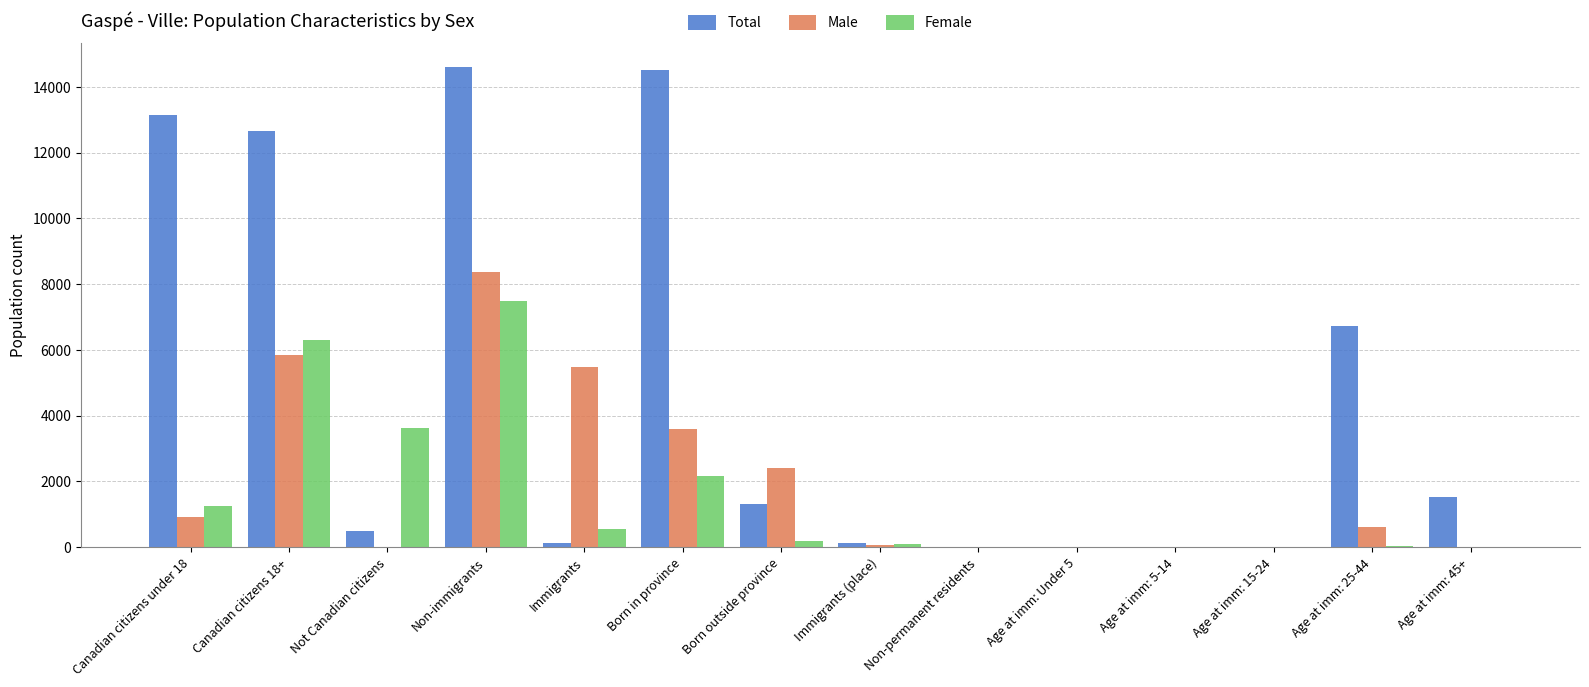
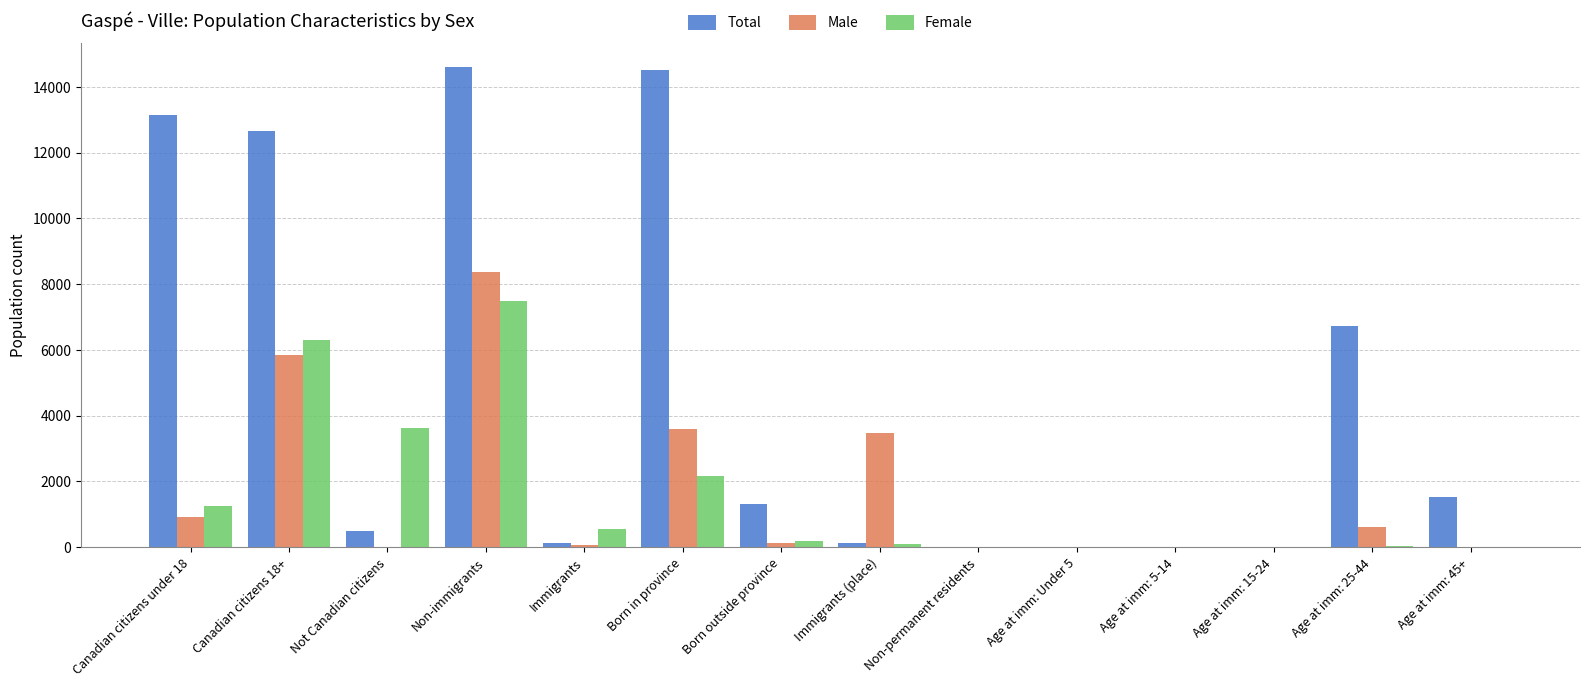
  {
    "Total": {
      "Canadian citizens under 18": 13200,
      "Canadian citizens 18+": 12700,
      "Not Canadian citizens": 500,
      "Non-immigrants": 14600,
      "Immigrants": 100,
      "Born in province": 14500,
      "Born outside province": 1300,
      "Immigrants (place)": 100,
      "Non-permanent residents": 0,
      "Age at imm: Under 5": 0,
      "Age at imm: 5-14": 0,
      "Age at imm: 25-44": 6700,
      "Age at imm: 45+": 1500
    },
    "Male": {
      "Canadian citizens under 18": 900,
      "Canadian citizens 18+": 5800,
      "Non-immigrants": 8400,
-     "Immigrants": 5500,
+     "Immigrants": 100,
      "Born in province": 3600,
-     "Born outside province": 2400,
-     "Immigrants (place)": 100,
+     "Born outside province": 100,
+     "Immigrants (place)": 3500,
      "Non-permanent residents": 0,
      "Age at imm: Under 5": 0,
      "Age at imm: 5-14": 0,
      "Age at imm: 15-24": 0,
      "Age at imm: 25-44": 600,
      "Age at imm: 45+": 0
    },
    "Female": {
      "Canadian citizens under 18": 1300,
      "Canadian citizens 18+": 6300,
      "Not Canadian citizens": 3600,
      "Non-immigrants": 7500,
      "Immigrants": 600,
      "Born in province": 2200,
      "Born outside province": 200,
      "Immigrants (place)": 100,
      "Non-permanent residents": 0,
      "Age at imm: Under 5": 0,
      "Age at imm: 5-14": 0,
      "Age at imm: 15-24": 0,
      "Age at imm: 45+": 0
    }
  }
